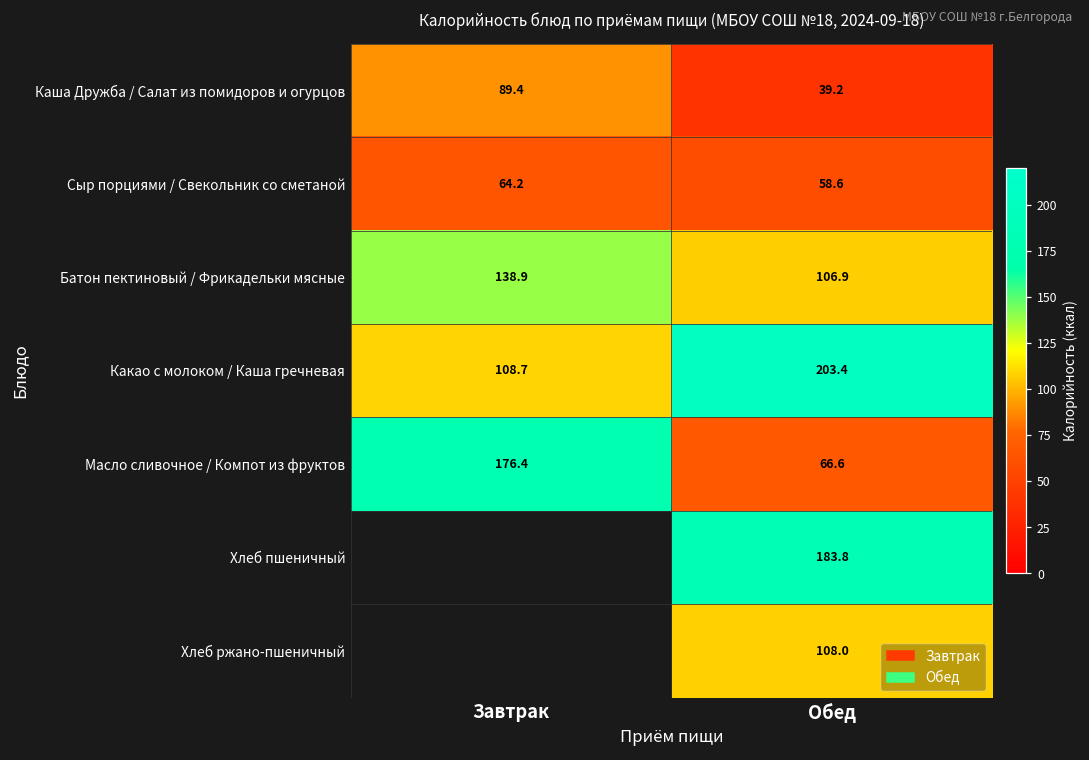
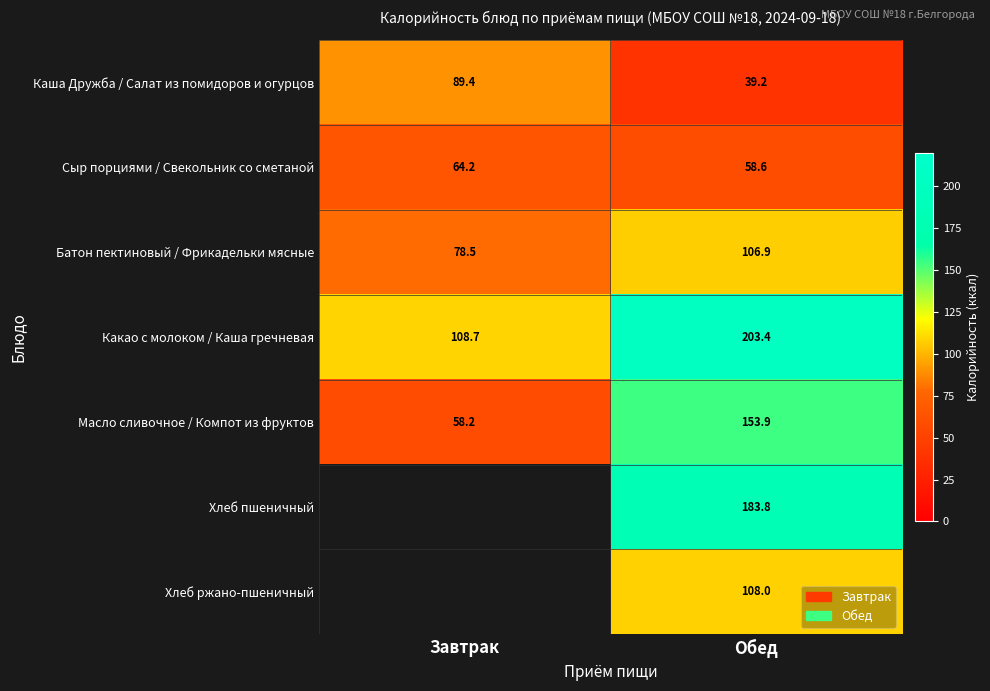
  {
    "Каша Дружба / Салат из помидоров и огурцов": {
      "Завтрак": 89.4,
      "Обед": 39.2
    },
    "Сыр порциями / Свекольник со сметаной": {
      "Завтрак": 64.2,
      "Обед": 58.6
    },
    "Батон пектиновый / Фрикадельки мясные": {
-     "Завтрак": 138.9,
+     "Завтрак": 78.5,
      "Обед": 106.9
    },
    "Какао с молоком / Каша гречневая": {
      "Завтрак": 108.7,
      "Обед": 203.4
    },
    "Масло сливочное / Компот из фруктов": {
-     "Завтрак": 176.4,
-     "Обед": 66.6
+     "Завтрак": 58.2,
+     "Обед": 153.9
    },
    "Хлеб пшеничный": {
      "Обед": 183.8
    },
    "Хлеб ржано-пшеничный": {
      "Обед": 108.0
    }
  }
